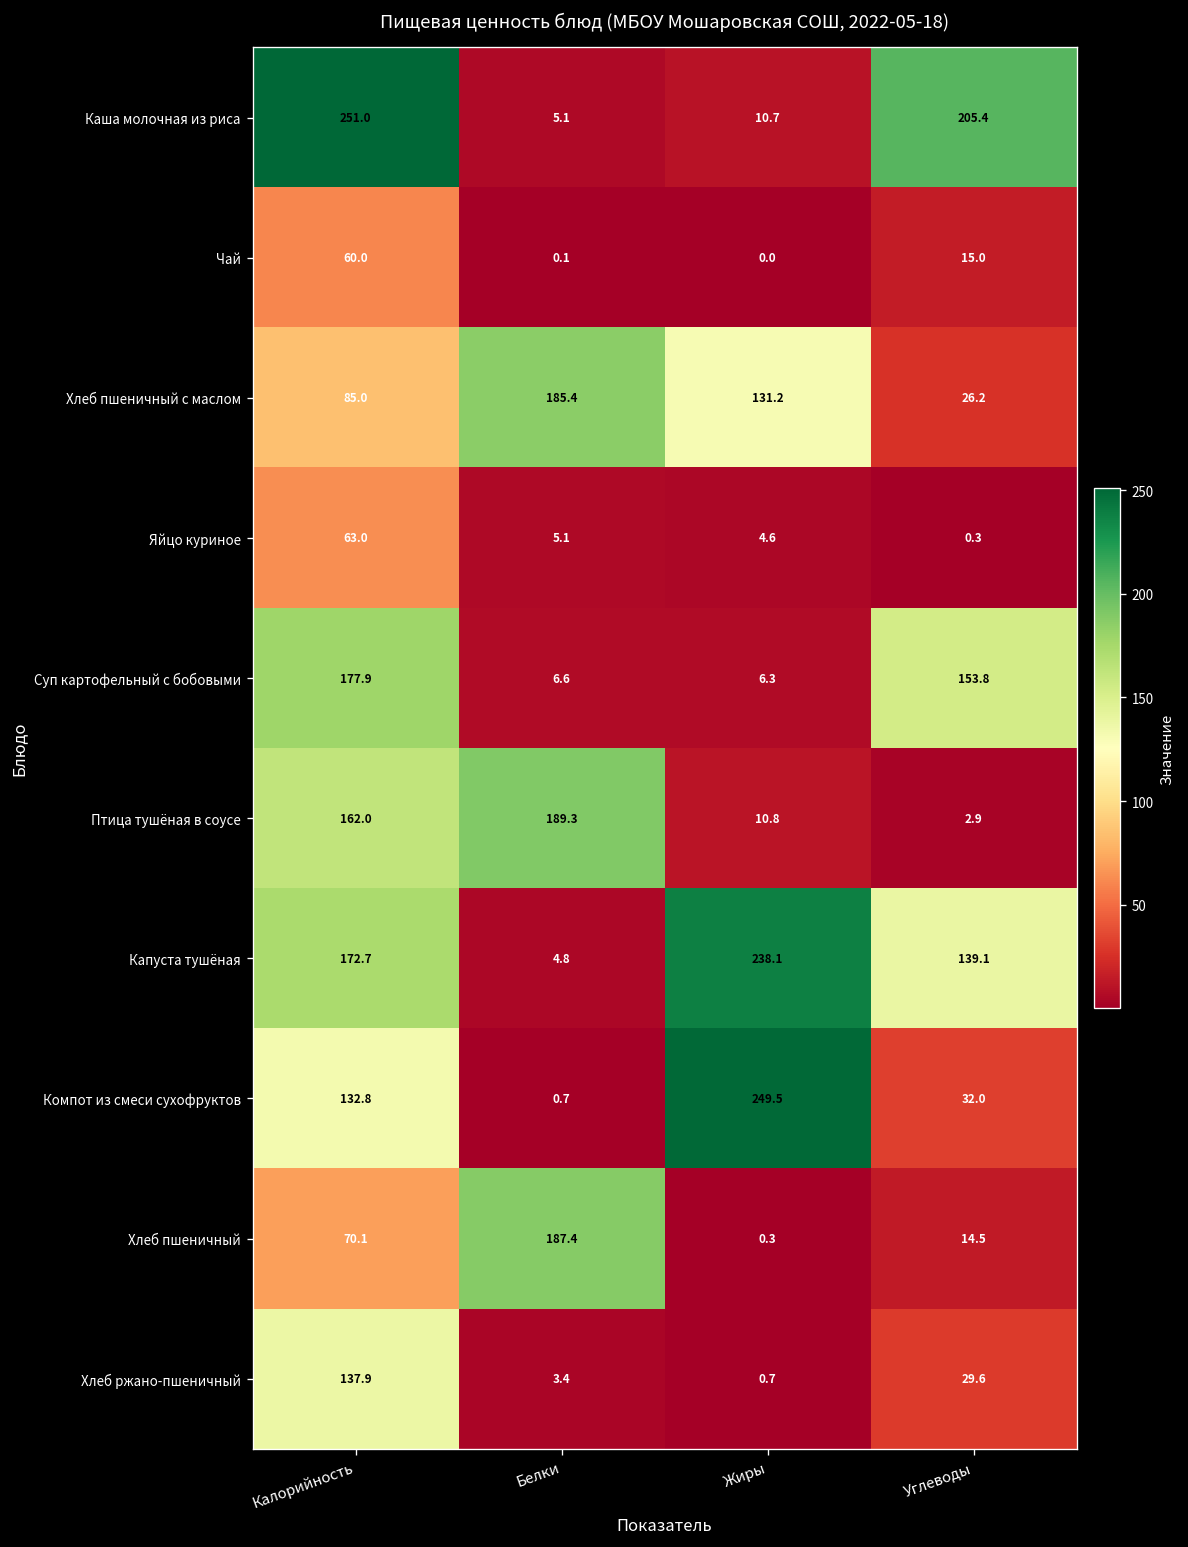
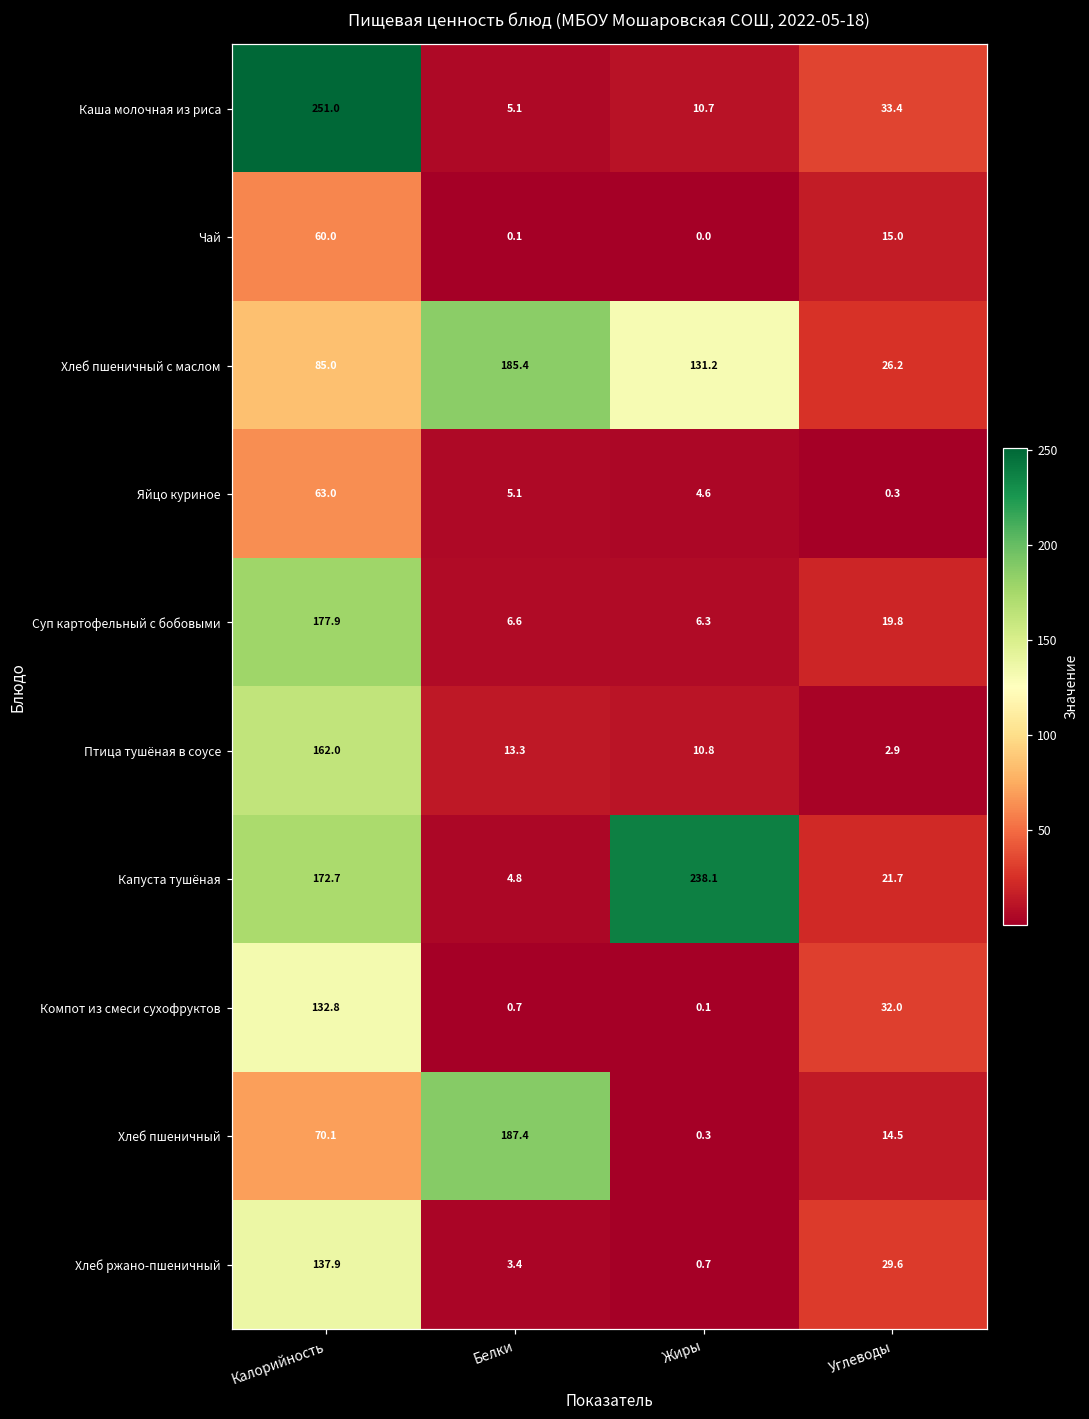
  {
    "Каша молочная из риса": {
      "Калорийность": 251.0,
      "Белки": 5.1,
      "Жиры": 10.7,
-     "Углеводы": 205.4
+     "Углеводы": 33.4
    },
    "Чай": {
      "Калорийность": 60.0,
      "Белки": 0.1,
      "Жиры": 0.0,
      "Углеводы": 15.0
    },
    "Хлеб пшеничный с маслом": {
      "Калорийность": 85.0,
      "Белки": 185.4,
      "Жиры": 131.2,
      "Углеводы": 26.2
    },
    "Яйцо куриное": {
      "Калорийность": 63.0,
      "Белки": 5.1,
      "Жиры": 4.6,
      "Углеводы": 0.3
    },
    "Суп картофельный с бобовыми": {
      "Калорийность": 177.9,
      "Белки": 6.6,
      "Жиры": 6.3,
-     "Углеводы": 153.8
+     "Углеводы": 19.8
    },
    "Птица тушёная в соусе": {
      "Калорийность": 162.0,
-     "Белки": 189.3,
+     "Белки": 13.3,
      "Жиры": 10.8,
      "Углеводы": 2.9
    },
    "Капуста тушёная": {
      "Калорийность": 172.7,
      "Белки": 4.8,
      "Жиры": 238.1,
-     "Углеводы": 139.1
+     "Углеводы": 21.7
    },
    "Компот из смеси сухофруктов": {
      "Калорийность": 132.8,
      "Белки": 0.7,
-     "Жиры": 249.5,
+     "Жиры": 0.1,
      "Углеводы": 32.0
    },
    "Хлеб пшеничный": {
      "Калорийность": 70.1,
      "Белки": 187.4,
      "Жиры": 0.3,
      "Углеводы": 14.5
    },
    "Хлеб ржано-пшеничный": {
      "Калорийность": 137.9,
      "Белки": 3.4,
      "Жиры": 0.7,
      "Углеводы": 29.6
    }
  }
